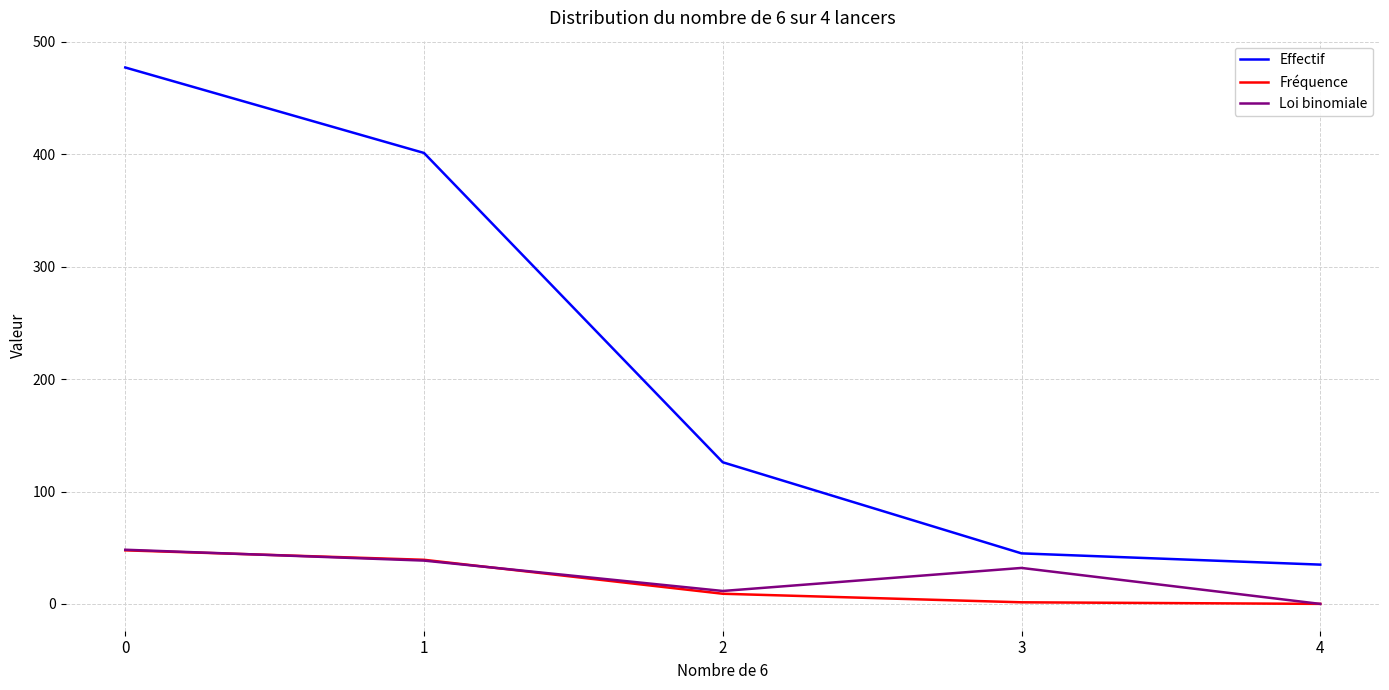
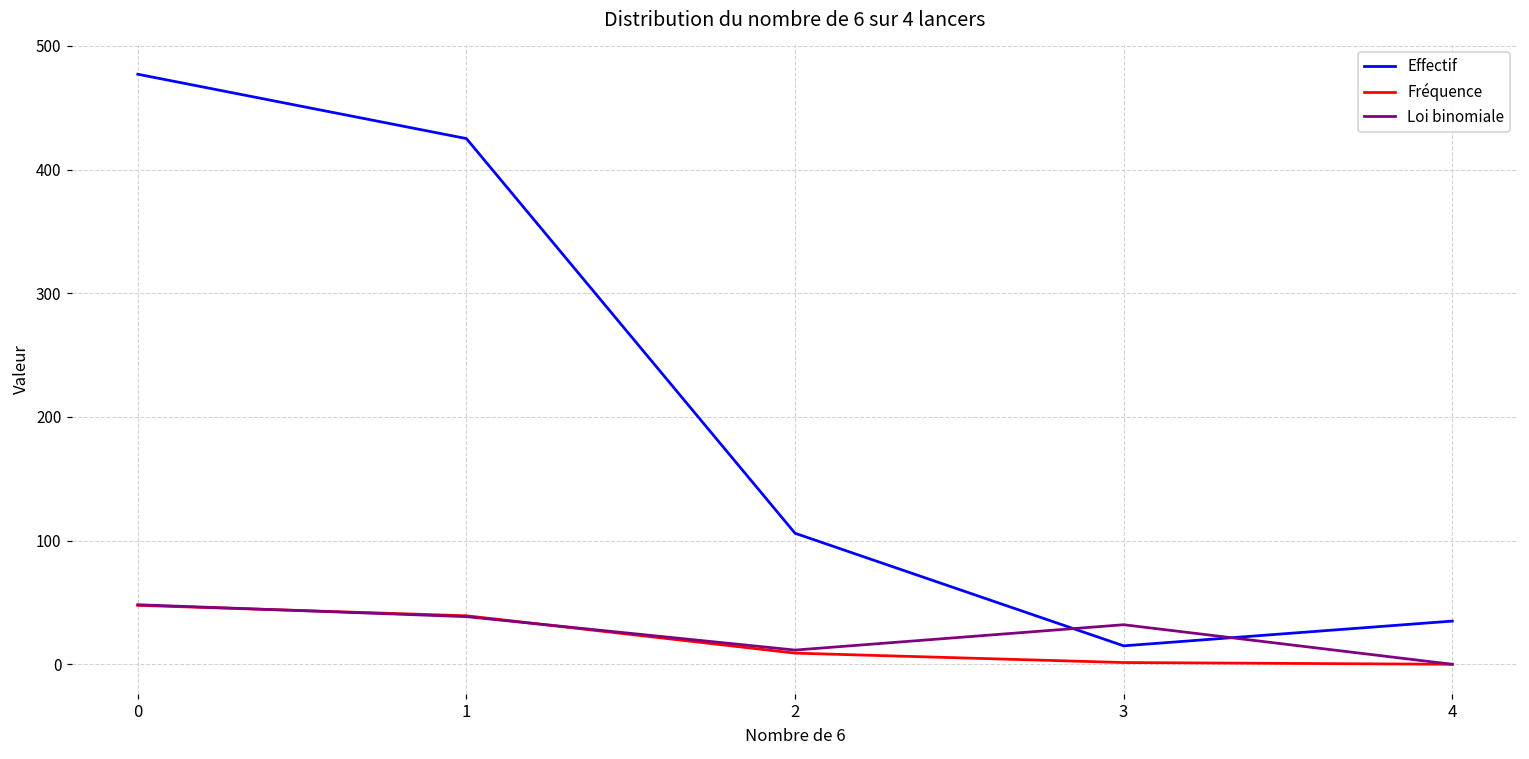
  {
    "Effectif": {
      "0": 477,
-     "1": 401,
-     "2": 126,
-     "3": 45,
+     "1": 425,
+     "2": 106,
+     "3": 15,
      "4": 35
    },
    "Fréquence": {
      "2": 9,
      "3": 2
    },
    "Loi binomiale": {
      "2": 12,
      "3": 32
    }
  }
